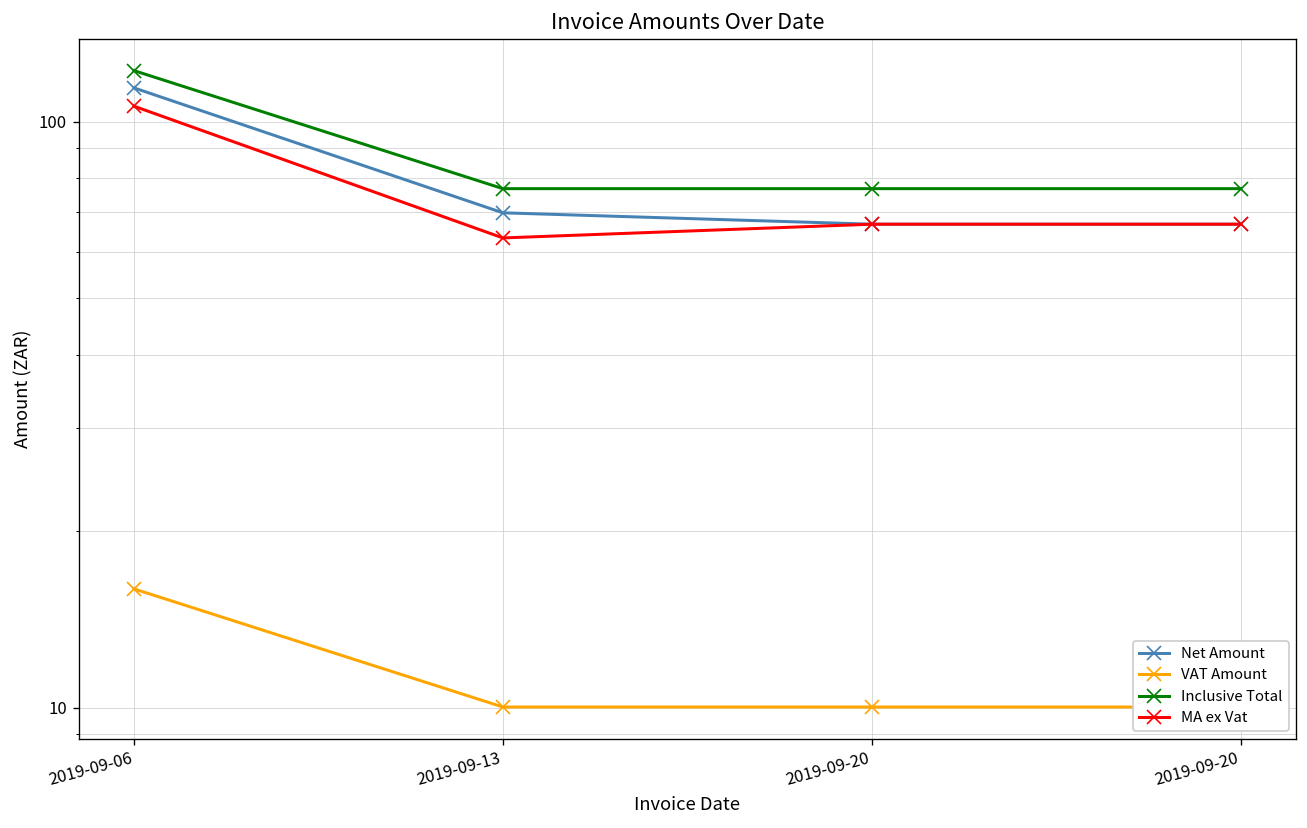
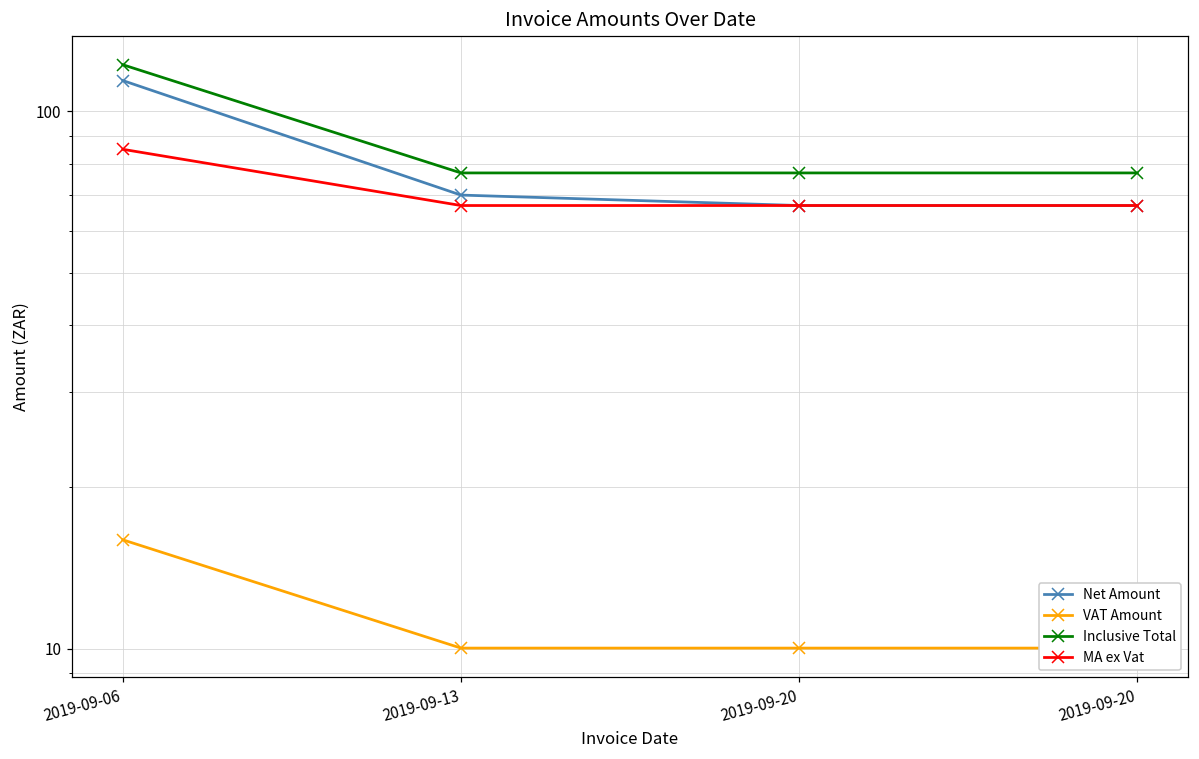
  {
    "Net Amount": {
      "2019-09-06": 114,
      "2019-09-13": 70
    },
    "VAT Amount": {
      "2019-09-06": 16,
      "2019-09-13": 10
    },
    "Inclusive Total": {
      "2019-09-06": 122,
      "2019-09-13": 77
    },
    "MA ex Vat": {
-     "2019-09-06": 106,
-     "2019-09-13": 63
+     "2019-09-06": 85,
+     "2019-09-13": 67
    }
  }
